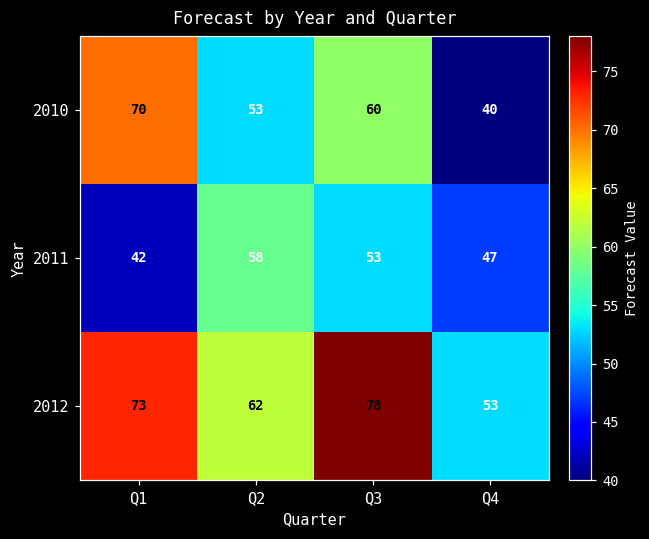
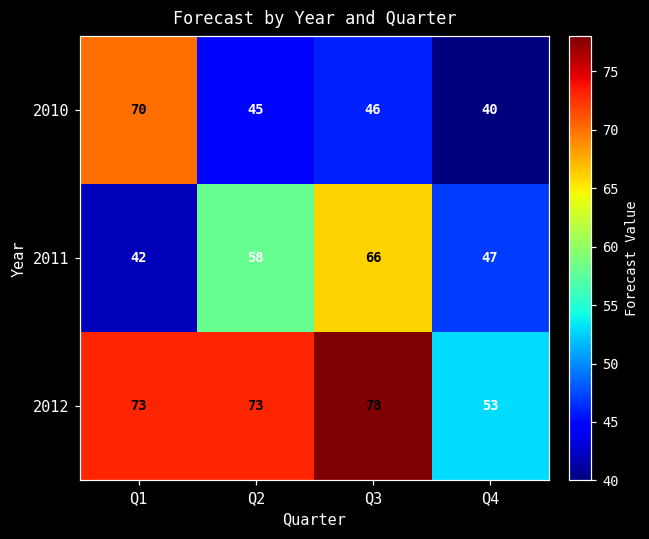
  {
    "2010": {
      "Q1": 70,
-     "Q2": 53,
-     "Q3": 60,
+     "Q2": 45,
+     "Q3": 46,
      "Q4": 40
    },
    "2011": {
      "Q1": 42,
      "Q2": 58,
-     "Q3": 53,
+     "Q3": 66,
      "Q4": 47
    },
    "2012": {
      "Q1": 73,
-     "Q2": 62,
+     "Q2": 73,
      "Q3": 78,
      "Q4": 53
    }
  }
